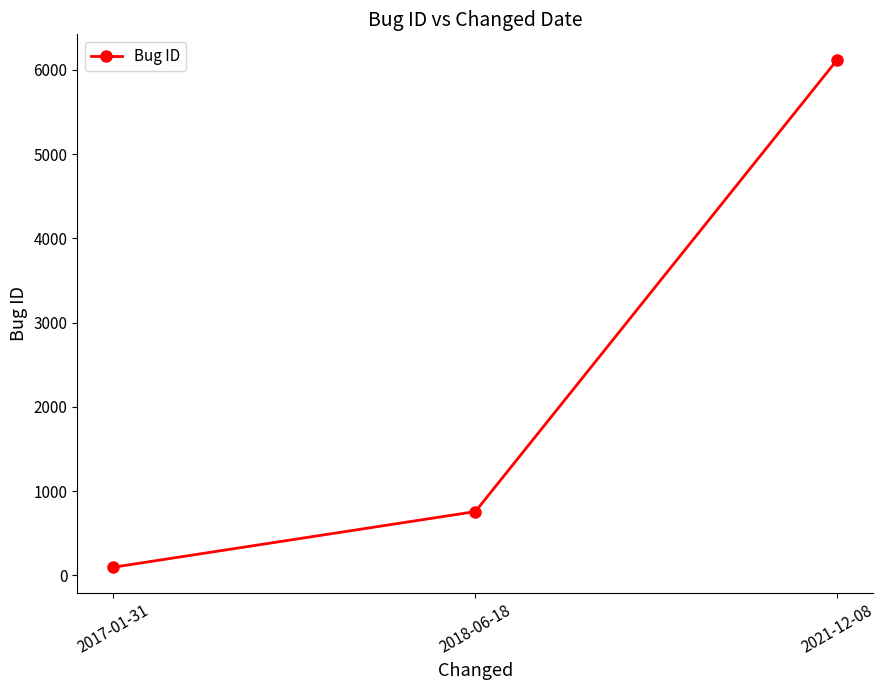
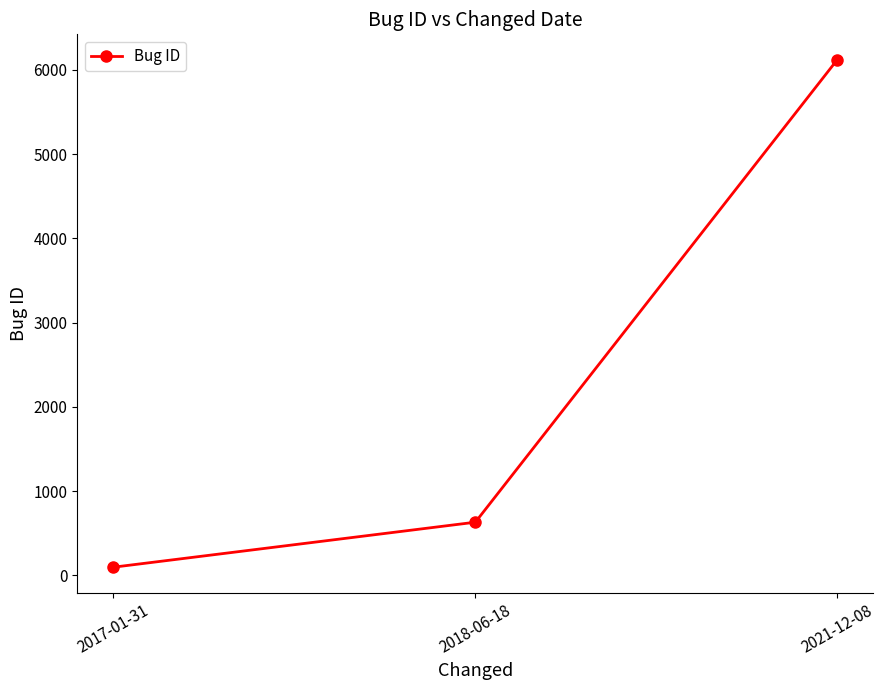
  {
    "2017-01-31": 100,
-   "2018-06-18": 800,
+   "2018-06-18": 600,
    "2021-12-08": 6100
  }
